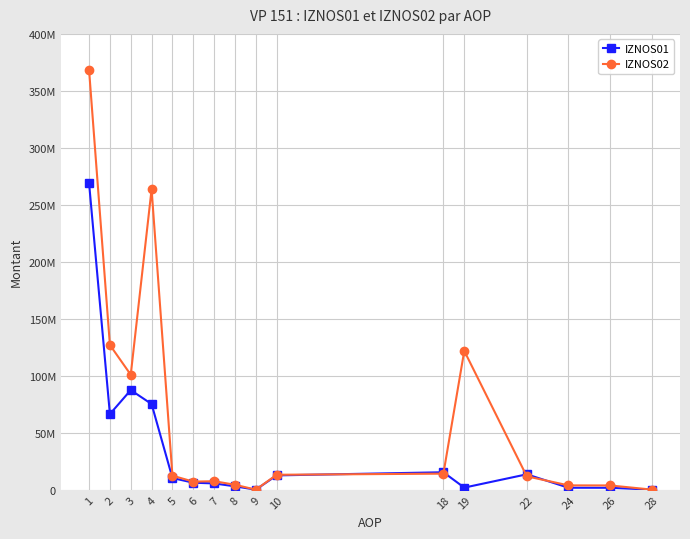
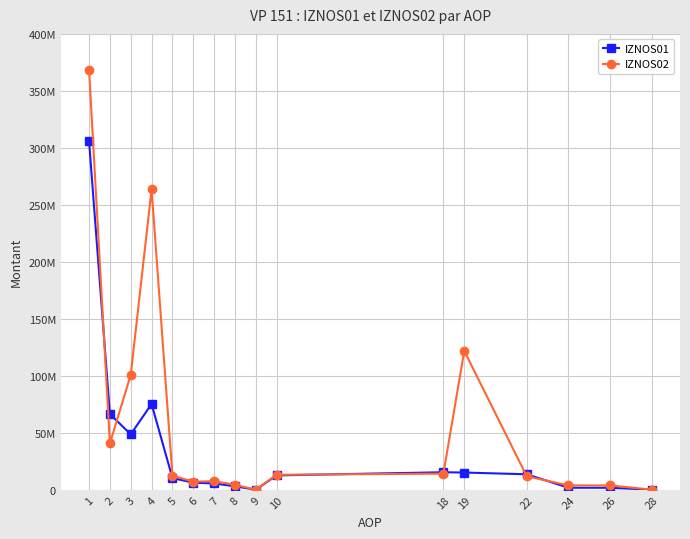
  {
    "IZNOS01": {
-     "1": 269000000,
+     "1": 306000000,
      "2": 66000000,
-     "3": 87000000,
+     "3": 49000000,
      "4": 75000000,
-     "19": 2000000
+     "19": 15000000
    },
    "IZNOS02": {
      "1": 368000000,
-     "2": 127000000,
+     "2": 41000000,
      "3": 101000000,
      "4": 264000000,
      "19": 122000000
    }
  }
